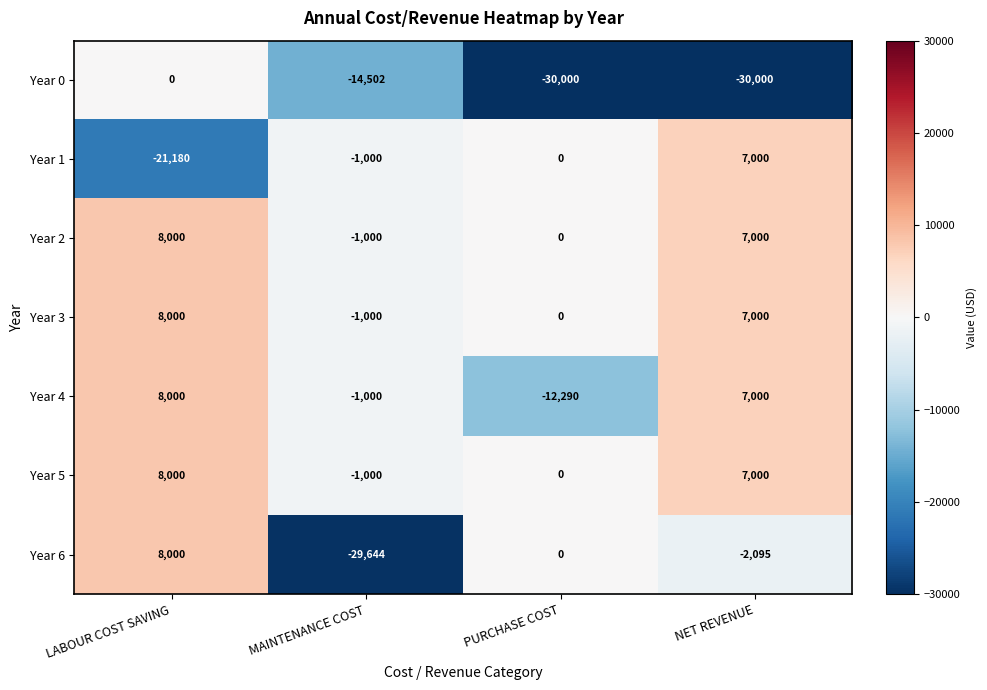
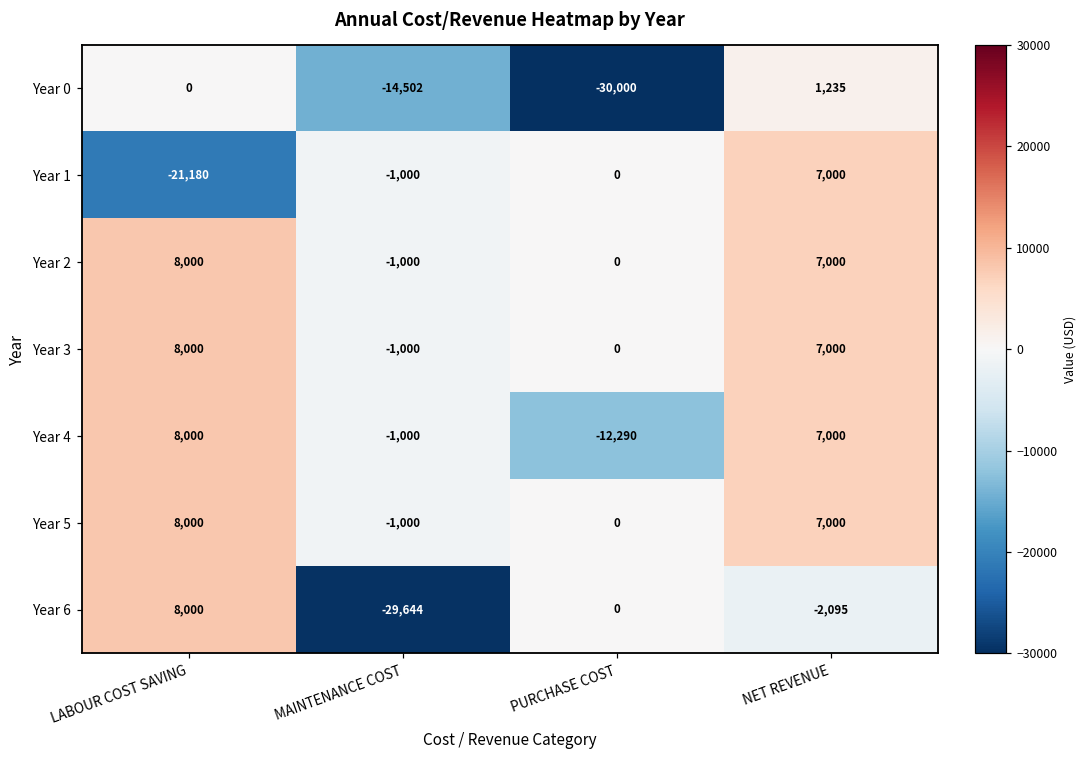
  {
    "Year 0": {
      "LABOUR COST SAVING": "0",
      "MAINTENANCE COST": "-14,502",
      "PURCHASE COST": "-30,000",
-     "NET REVENUE": "-30,000"
+     "NET REVENUE": "1,235"
    },
    "Year 1": {
      "LABOUR COST SAVING": "-21,180",
      "MAINTENANCE COST": "-1,000",
      "PURCHASE COST": "0",
      "NET REVENUE": "7,000"
    },
    "Year 2": {
      "LABOUR COST SAVING": "8,000",
      "MAINTENANCE COST": "-1,000",
      "PURCHASE COST": "0",
      "NET REVENUE": "7,000"
    },
    "Year 3": {
      "LABOUR COST SAVING": "8,000",
      "MAINTENANCE COST": "-1,000",
      "PURCHASE COST": "0",
      "NET REVENUE": "7,000"
    },
    "Year 4": {
      "LABOUR COST SAVING": "8,000",
      "MAINTENANCE COST": "-1,000",
      "PURCHASE COST": "-12,290",
      "NET REVENUE": "7,000"
    },
    "Year 5": {
      "LABOUR COST SAVING": "8,000",
      "MAINTENANCE COST": "-1,000",
      "PURCHASE COST": "0",
      "NET REVENUE": "7,000"
    },
    "Year 6": {
      "LABOUR COST SAVING": "8,000",
      "MAINTENANCE COST": "-29,644",
      "PURCHASE COST": "0",
      "NET REVENUE": "-2,095"
    }
  }
